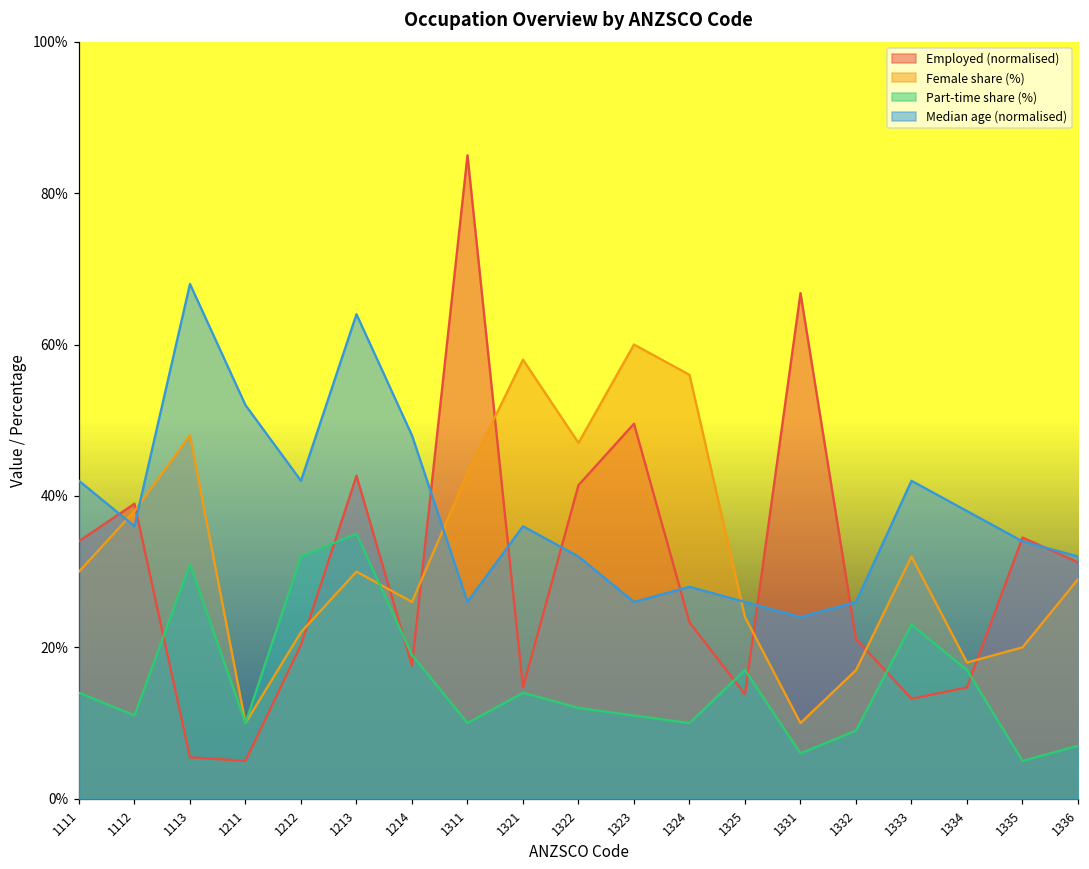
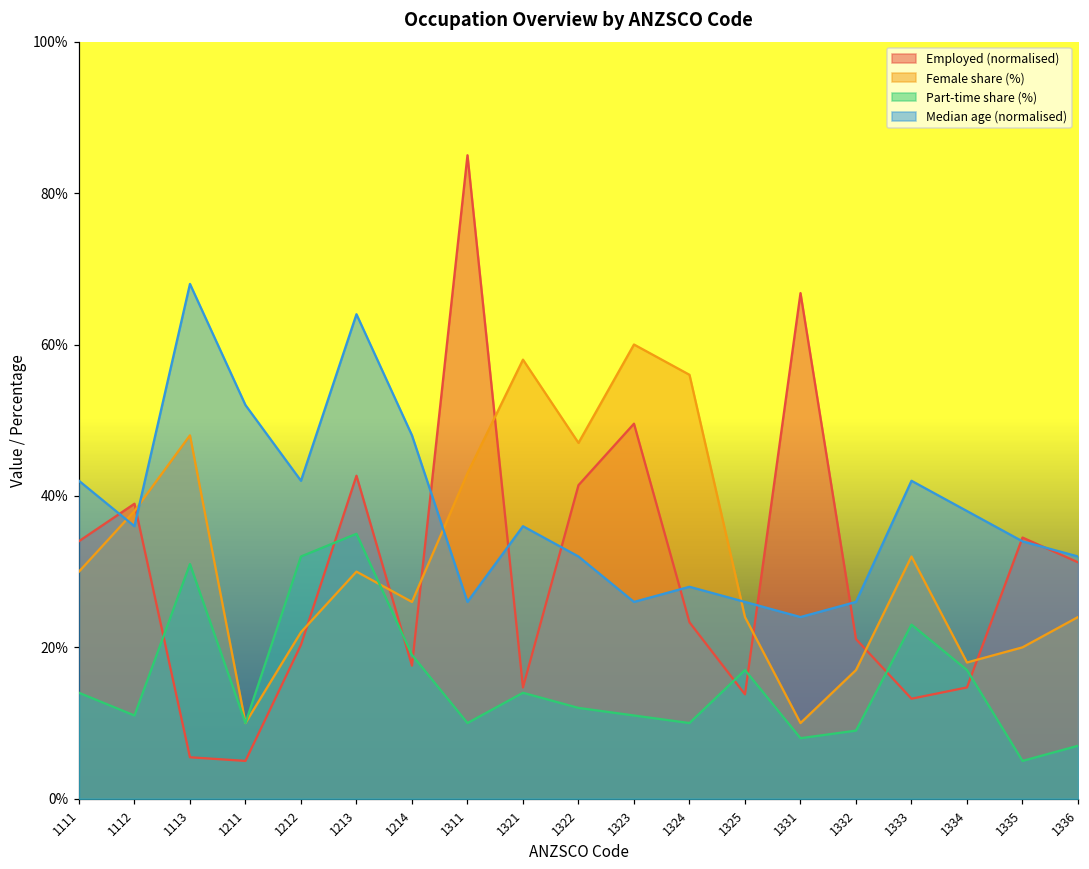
  {
    "Employed (normalised)": {
      "1111": "34%",
      "1112": "39%",
      "1113": "5%",
      "1211": "5%",
      "1212": "20%",
      "1213": "43%",
      "1214": "18%",
      "1311": "85%",
      "1321": "15%",
      "1322": "41%",
      "1323": "50%",
      "1324": "23%",
      "1325": "14%",
      "1331": "67%",
      "1332": "21%",
      "1333": "13%",
      "1334": "15%",
      "1335": "35%",
      "1336": "31%"
    },
    "Female share (%)": {
      "1111": "30%",
      "1112": "38%",
      "1113": "48%",
      "1212": "22%",
      "1213": "30%",
      "1214": "26%",
      "1311": "43%",
      "1321": "58%",
      "1322": "47%",
      "1323": "60%",
      "1324": "56%",
      "1325": "24%",
      "1331": "10%",
      "1332": "17%",
      "1333": "32%",
      "1334": "18%",
      "1335": "20%",
-     "1336": "29%"
+     "1336": "24%"
    },
    "Part-time share (%)": {
      "1111": "14%",
      "1112": "11%",
      "1113": "31%",
      "1212": "32%",
      "1213": "35%",
      "1214": "19%",
      "1311": "10%",
      "1321": "14%",
      "1322": "12%",
      "1323": "11%",
      "1324": "10%",
      "1325": "17%",
-     "1331": "6%",
+     "1331": "8%",
      "1332": "9%",
      "1333": "23%",
      "1334": "17%",
      "1335": "5%",
      "1336": "7%"
    },
    "Median age (normalised)": {
      "1111": "42%",
      "1112": "36%",
      "1113": "68%",
      "1211": "52%",
      "1212": "42%",
      "1213": "64%",
      "1214": "48%",
      "1311": "26%",
      "1321": "36%",
      "1322": "32%",
      "1323": "26%",
      "1324": "28%",
      "1325": "26%",
      "1331": "24%",
      "1332": "26%",
      "1333": "42%",
      "1334": "38%",
      "1335": "34%",
      "1336": "32%"
    }
  }
